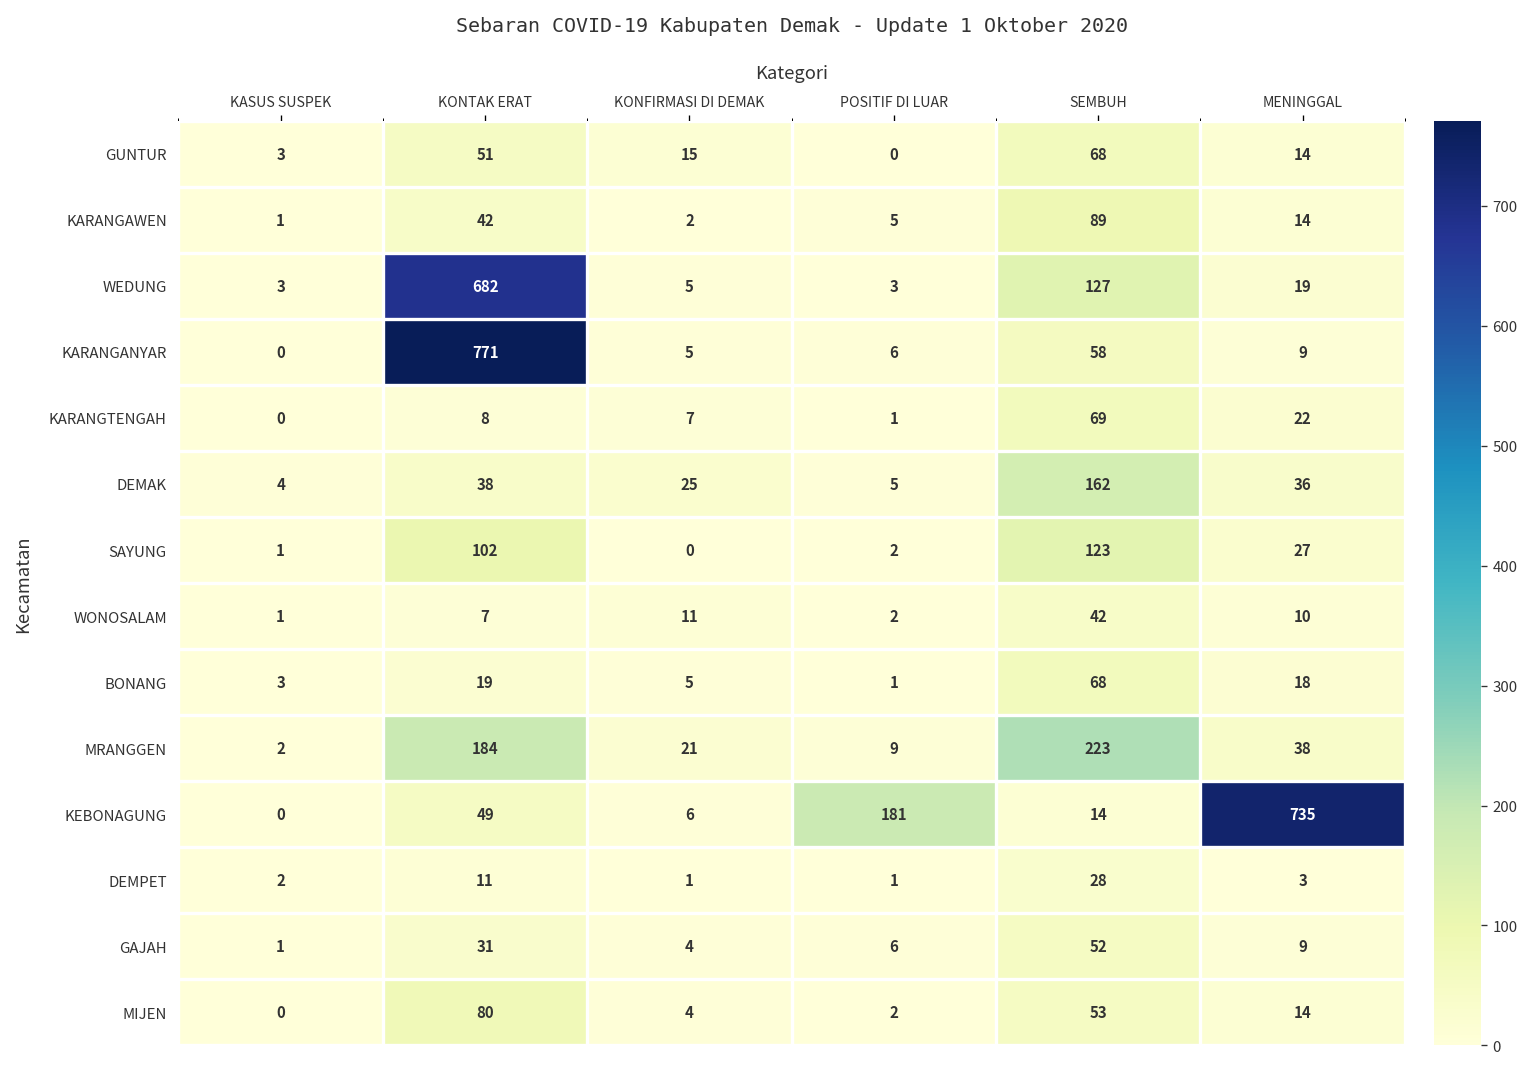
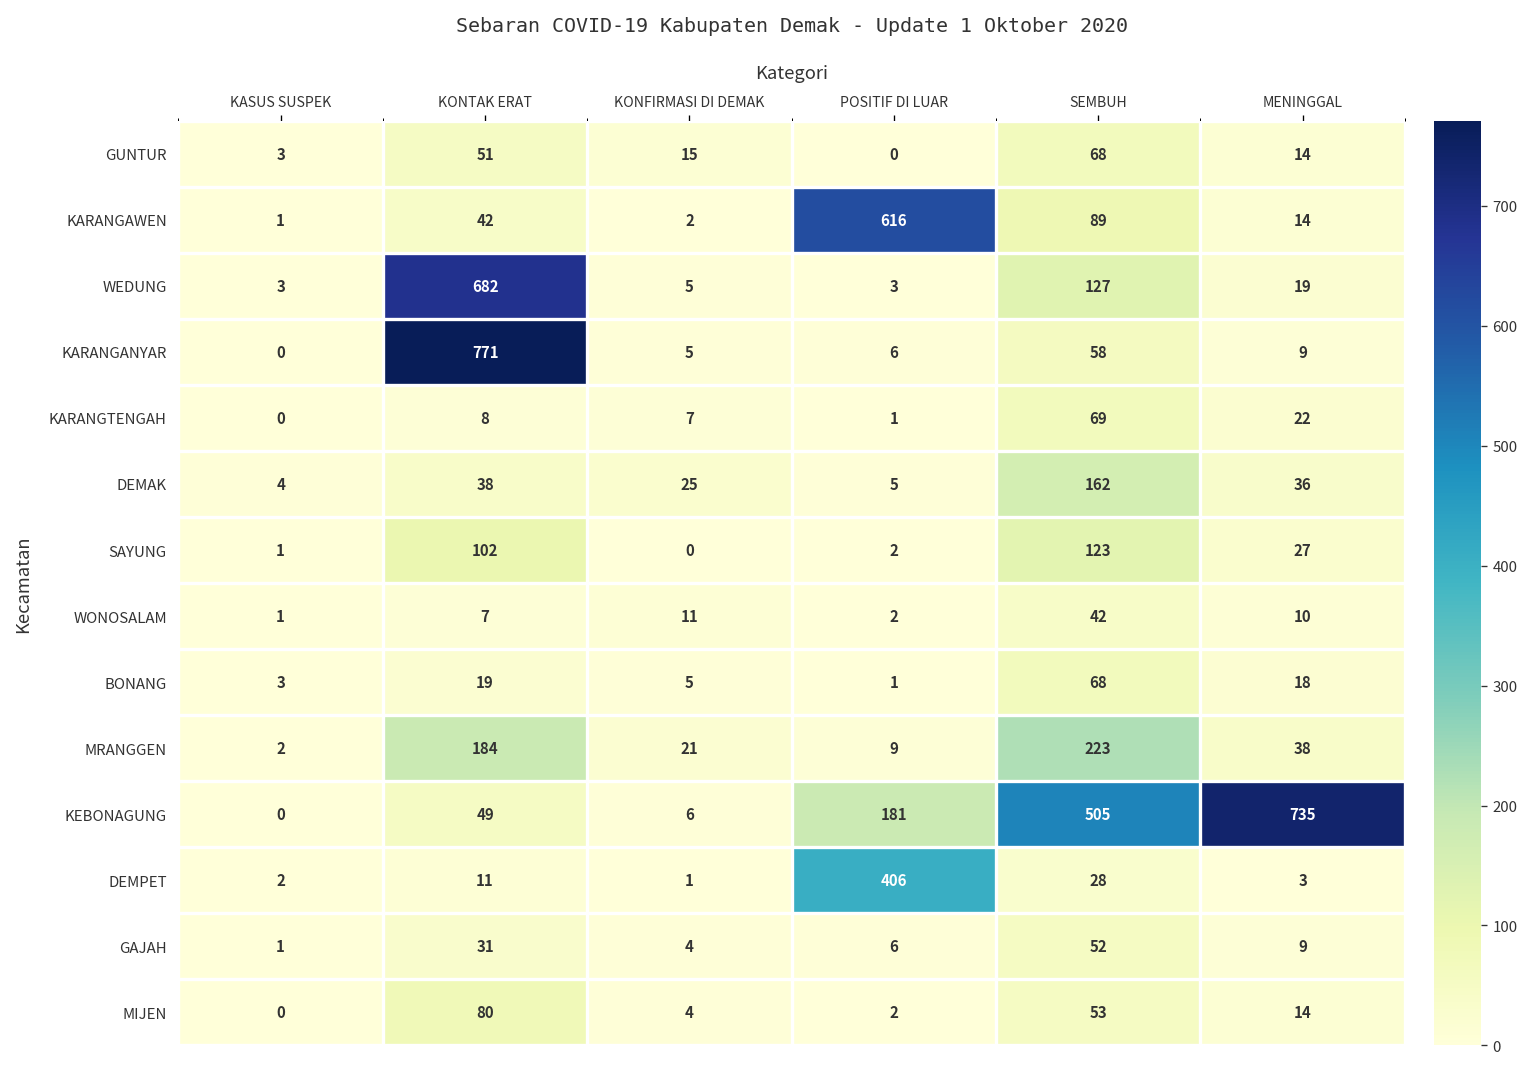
  {
    "GUNTUR": {
      "KASUS SUSPEK": 3,
      "KONTAK ERAT": 51,
      "KONFIRMASI DI DEMAK": 15,
      "POSITIF DI LUAR": 0,
      "SEMBUH": 68,
      "MENINGGAL": 14
    },
    "KARANGAWEN": {
      "KASUS SUSPEK": 1,
      "KONTAK ERAT": 42,
      "KONFIRMASI DI DEMAK": 2,
-     "POSITIF DI LUAR": 5,
+     "POSITIF DI LUAR": 616,
      "SEMBUH": 89,
      "MENINGGAL": 14
    },
    "WEDUNG": {
      "KASUS SUSPEK": 3,
      "KONTAK ERAT": 682,
      "KONFIRMASI DI DEMAK": 5,
      "POSITIF DI LUAR": 3,
      "SEMBUH": 127,
      "MENINGGAL": 19
    },
    "KARANGANYAR": {
      "KASUS SUSPEK": 0,
      "KONTAK ERAT": 771,
      "KONFIRMASI DI DEMAK": 5,
      "POSITIF DI LUAR": 6,
      "SEMBUH": 58,
      "MENINGGAL": 9
    },
    "KARANGTENGAH": {
      "KASUS SUSPEK": 0,
      "KONTAK ERAT": 8,
      "KONFIRMASI DI DEMAK": 7,
      "POSITIF DI LUAR": 1,
      "SEMBUH": 69,
      "MENINGGAL": 22
    },
    "DEMAK": {
      "KASUS SUSPEK": 4,
      "KONTAK ERAT": 38,
      "KONFIRMASI DI DEMAK": 25,
      "POSITIF DI LUAR": 5,
      "SEMBUH": 162,
      "MENINGGAL": 36
    },
    "SAYUNG": {
      "KASUS SUSPEK": 1,
      "KONTAK ERAT": 102,
      "KONFIRMASI DI DEMAK": 0,
      "POSITIF DI LUAR": 2,
      "SEMBUH": 123,
      "MENINGGAL": 27
    },
    "WONOSALAM": {
      "KASUS SUSPEK": 1,
      "KONTAK ERAT": 7,
      "KONFIRMASI DI DEMAK": 11,
      "POSITIF DI LUAR": 2,
      "SEMBUH": 42,
      "MENINGGAL": 10
    },
    "BONANG": {
      "KASUS SUSPEK": 3,
      "KONTAK ERAT": 19,
      "KONFIRMASI DI DEMAK": 5,
      "POSITIF DI LUAR": 1,
      "SEMBUH": 68,
      "MENINGGAL": 18
    },
    "MRANGGEN": {
      "KASUS SUSPEK": 2,
      "KONTAK ERAT": 184,
      "KONFIRMASI DI DEMAK": 21,
      "POSITIF DI LUAR": 9,
      "SEMBUH": 223,
      "MENINGGAL": 38
    },
    "KEBONAGUNG": {
      "KASUS SUSPEK": 0,
      "KONTAK ERAT": 49,
      "KONFIRMASI DI DEMAK": 6,
      "POSITIF DI LUAR": 181,
-     "SEMBUH": 14,
+     "SEMBUH": 505,
      "MENINGGAL": 735
    },
    "DEMPET": {
      "KASUS SUSPEK": 2,
      "KONTAK ERAT": 11,
      "KONFIRMASI DI DEMAK": 1,
-     "POSITIF DI LUAR": 1,
+     "POSITIF DI LUAR": 406,
      "SEMBUH": 28,
      "MENINGGAL": 3
    },
    "GAJAH": {
      "KASUS SUSPEK": 1,
      "KONTAK ERAT": 31,
      "KONFIRMASI DI DEMAK": 4,
      "POSITIF DI LUAR": 6,
      "SEMBUH": 52,
      "MENINGGAL": 9
    },
    "MIJEN": {
      "KASUS SUSPEK": 0,
      "KONTAK ERAT": 80,
      "KONFIRMASI DI DEMAK": 4,
      "POSITIF DI LUAR": 2,
      "SEMBUH": 53,
      "MENINGGAL": 14
    }
  }
